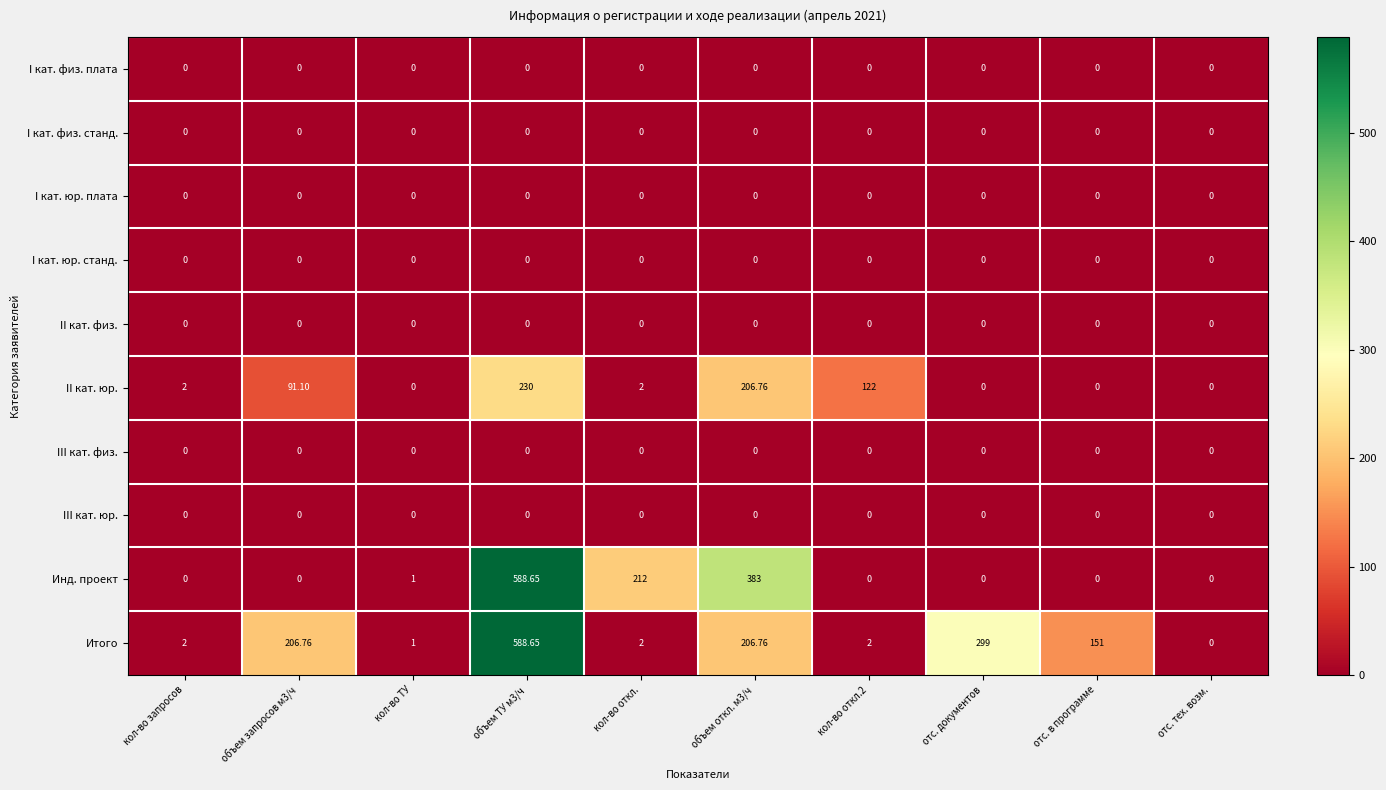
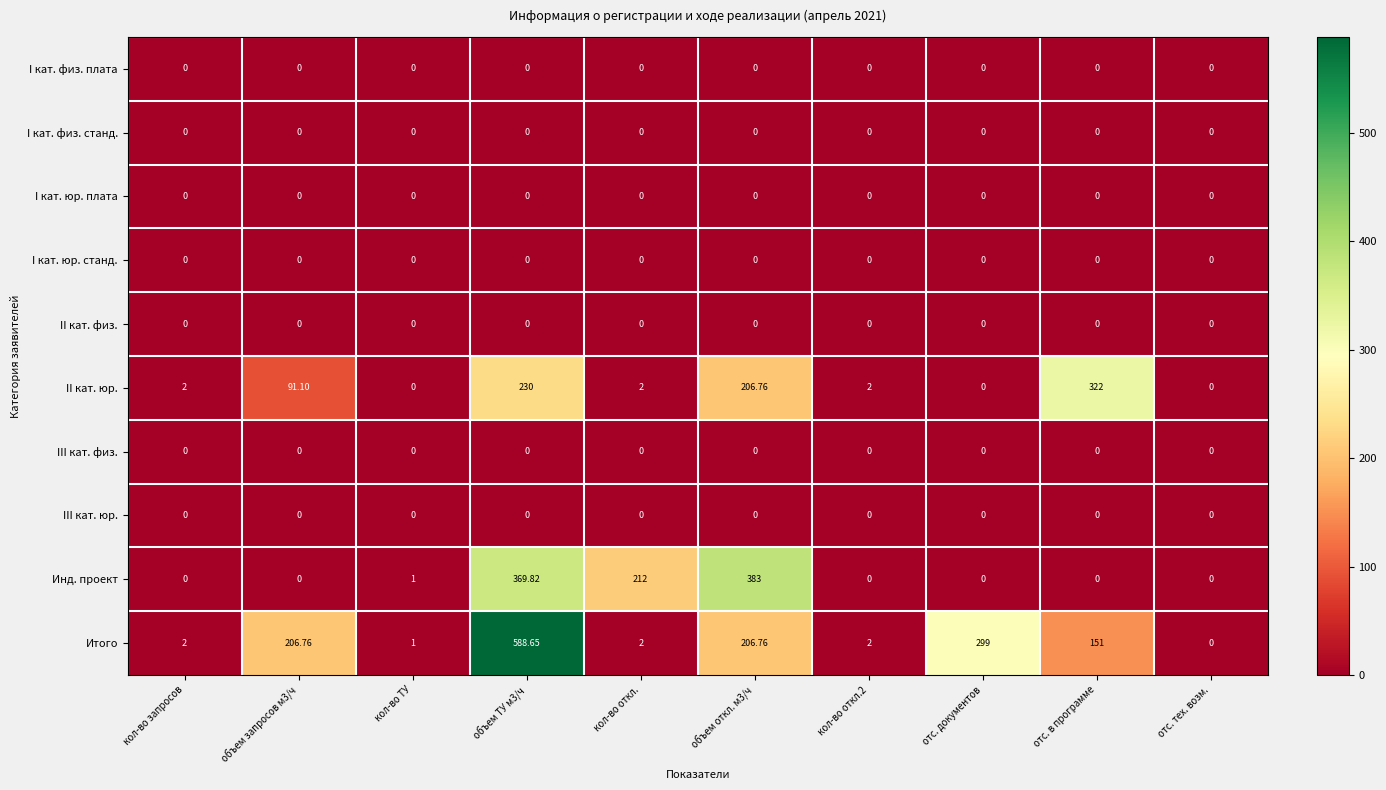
  {
    "I кат. физ. плата": {
      "кол-во запросов": 0,
      "объем запросов м3/ч": 0,
      "кол-во ТУ": 0,
      "объем ТУ м3/ч": 0,
      "кол-во откл.": 0,
      "объем откл. м3/ч": 0,
      "кол-во откл.2": 0,
      "отс. документов": 0,
      "отс. в программе": 0,
      "отс. тех. возм.": 0
    },
    "I кат. физ. станд.": {
      "кол-во запросов": 0,
      "объем запросов м3/ч": 0,
      "кол-во ТУ": 0,
      "объем ТУ м3/ч": 0,
      "кол-во откл.": 0,
      "объем откл. м3/ч": 0,
      "кол-во откл.2": 0,
      "отс. документов": 0,
      "отс. в программе": 0,
      "отс. тех. возм.": 0
    },
    "I кат. юр. плата": {
      "кол-во запросов": 0,
      "объем запросов м3/ч": 0,
      "кол-во ТУ": 0,
      "объем ТУ м3/ч": 0,
      "кол-во откл.": 0,
      "объем откл. м3/ч": 0,
      "кол-во откл.2": 0,
      "отс. документов": 0,
      "отс. в программе": 0,
      "отс. тех. возм.": 0
    },
    "I кат. юр. станд.": {
      "кол-во запросов": 0,
      "объем запросов м3/ч": 0,
      "кол-во ТУ": 0,
      "объем ТУ м3/ч": 0,
      "кол-во откл.": 0,
      "объем откл. м3/ч": 0,
      "кол-во откл.2": 0,
      "отс. документов": 0,
      "отс. в программе": 0,
      "отс. тех. возм.": 0
    },
    "II кат. физ.": {
      "кол-во запросов": 0,
      "объем запросов м3/ч": 0,
      "кол-во ТУ": 0,
      "объем ТУ м3/ч": 0,
      "кол-во откл.": 0,
      "объем откл. м3/ч": 0,
      "кол-во откл.2": 0,
      "отс. документов": 0,
      "отс. в программе": 0,
      "отс. тех. возм.": 0
    },
    "II кат. юр.": {
      "кол-во запросов": 2,
      "объем запросов м3/ч": 91.10,
      "кол-во ТУ": 0,
      "объем ТУ м3/ч": 230,
      "кол-во откл.": 2,
      "объем откл. м3/ч": 206.76,
-     "кол-во откл.2": 122,
+     "кол-во откл.2": 2,
      "отс. документов": 0,
-     "отс. в программе": 0,
+     "отс. в программе": 322,
      "отс. тех. возм.": 0
    },
    "III кат. физ.": {
      "кол-во запросов": 0,
      "объем запросов м3/ч": 0,
      "кол-во ТУ": 0,
      "объем ТУ м3/ч": 0,
      "кол-во откл.": 0,
      "объем откл. м3/ч": 0,
      "кол-во откл.2": 0,
      "отс. документов": 0,
      "отс. в программе": 0,
      "отс. тех. возм.": 0
    },
    "III кат. юр.": {
      "кол-во запросов": 0,
      "объем запросов м3/ч": 0,
      "кол-во ТУ": 0,
      "объем ТУ м3/ч": 0,
      "кол-во откл.": 0,
      "объем откл. м3/ч": 0,
      "кол-во откл.2": 0,
      "отс. документов": 0,
      "отс. в программе": 0,
      "отс. тех. возм.": 0
    },
    "Инд. проект": {
      "кол-во запросов": 0,
      "объем запросов м3/ч": 0,
      "кол-во ТУ": 1,
-     "объем ТУ м3/ч": 588.65,
+     "объем ТУ м3/ч": 369.82,
      "кол-во откл.": 212,
      "объем откл. м3/ч": 383,
      "кол-во откл.2": 0,
      "отс. документов": 0,
      "отс. в программе": 0,
      "отс. тех. возм.": 0
    },
    "Итого": {
      "кол-во запросов": 2,
      "объем запросов м3/ч": 206.76,
      "кол-во ТУ": 1,
      "объем ТУ м3/ч": 588.65,
      "кол-во откл.": 2,
      "объем откл. м3/ч": 206.76,
      "кол-во откл.2": 2,
      "отс. документов": 299,
      "отс. в программе": 151,
      "отс. тех. возм.": 0
    }
  }
